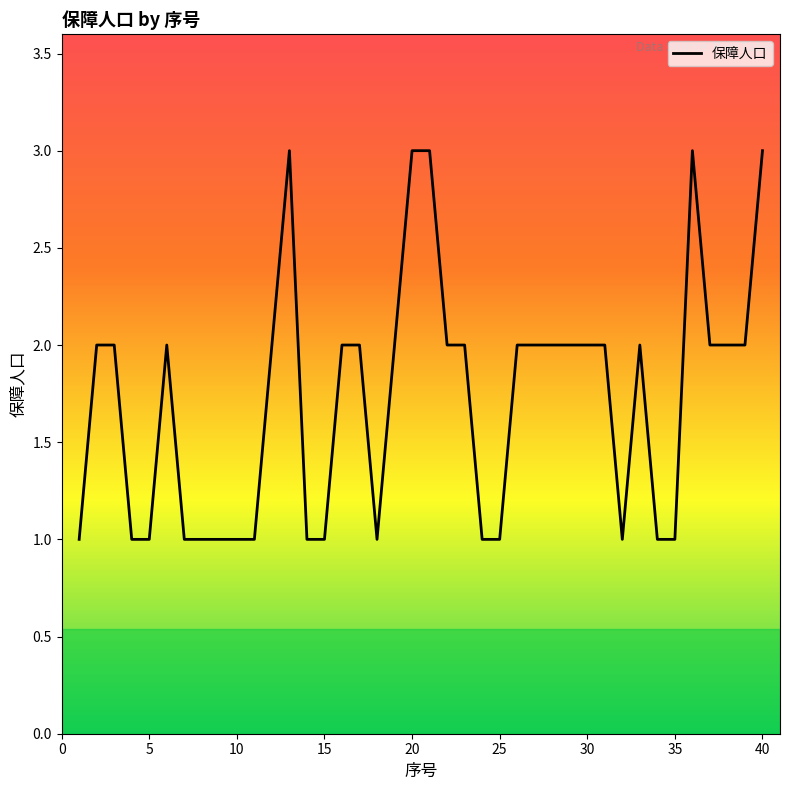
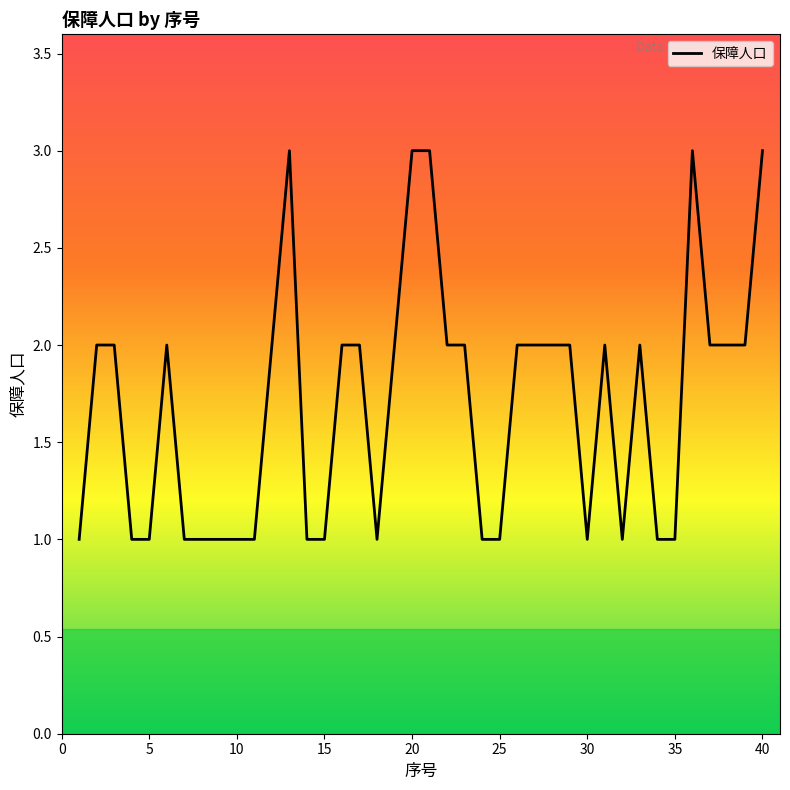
  {
    "5": 1,
    "10": 1,
    "15": 1,
    "20": 3,
    "25": 1,
-   "30": 2,
+   "30": 1,
    "35": 1,
    "40": 3
  }
